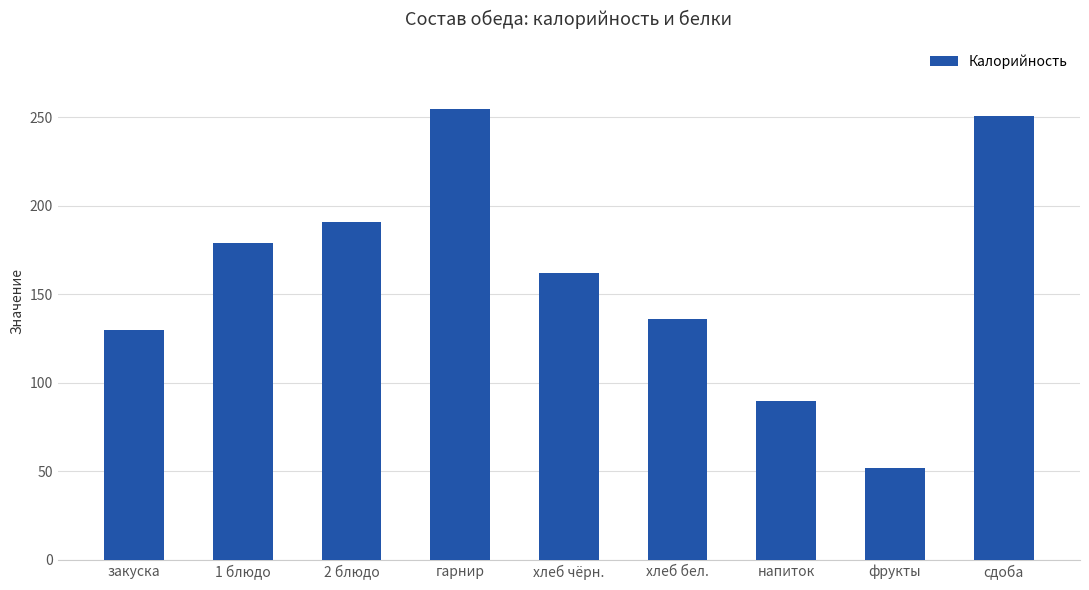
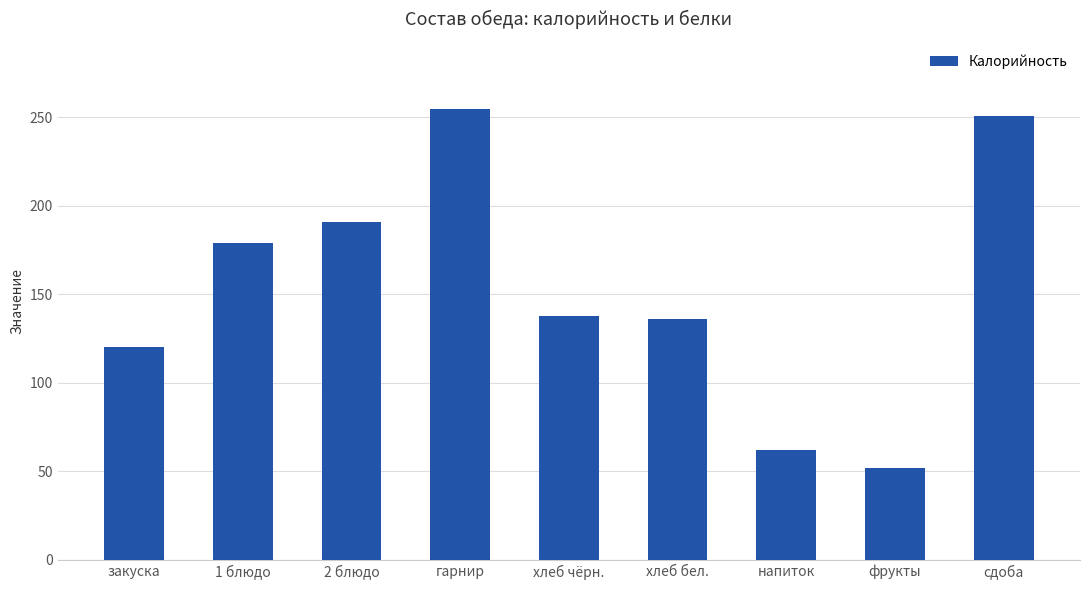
  {
-   "закуска": 130,
+   "закуска": 120,
    "1 блюдо": 179,
    "2 блюдо": 191,
    "гарнир": 254,
-   "хлеб чёрн.": 162,
+   "хлеб чёрн.": 138,
    "хлеб бел.": 136,
-   "напиток": 90,
+   "напиток": 62,
    "фрукты": 52,
    "сдоба": 251
  }
